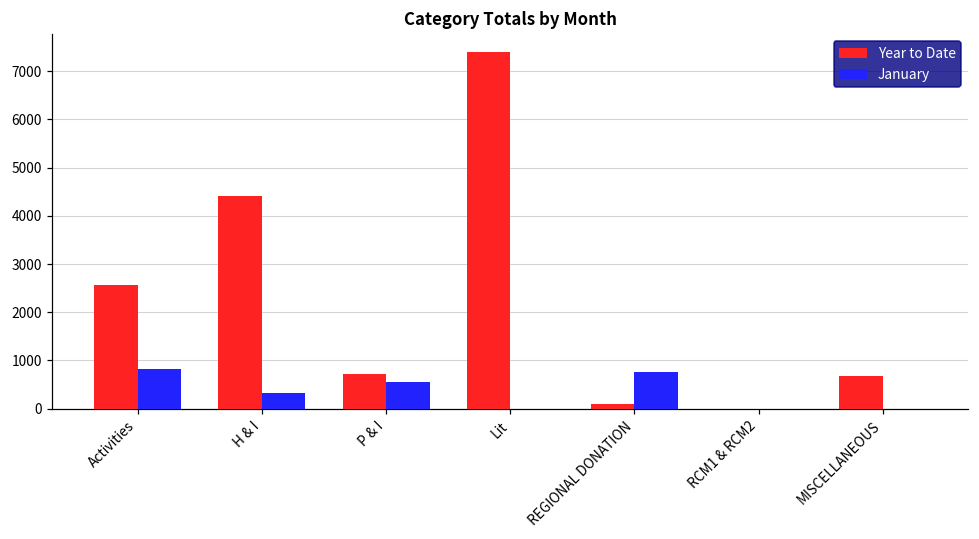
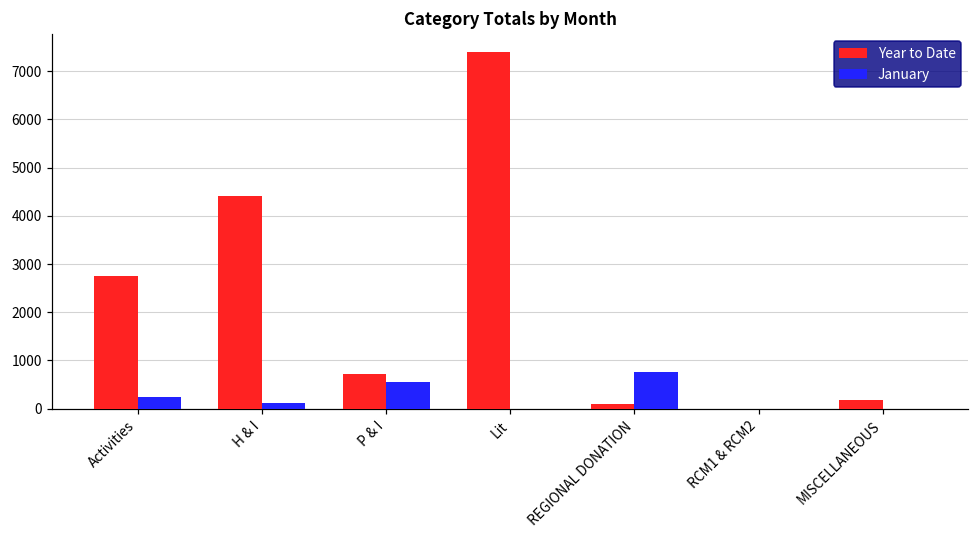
  {
    "Year to Date": {
-     "Activities": 2600,
+     "Activities": 2800,
      "H & I": 4400,
      "P & I": 700,
      "Lit": 7400,
      "REGIONAL DONATION": 100,
      "RCM1 & RCM2": 0,
-     "MISCELLANEOUS": 700
+     "MISCELLANEOUS": 200
    },
    "January": {
-     "Activities": 800,
-     "H & I": 300,
+     "Activities": 300,
+     "H & I": 100,
      "P & I": 600,
      "Lit": 0,
      "REGIONAL DONATION": 800,
      "RCM1 & RCM2": 0,
      "MISCELLANEOUS": 0
    }
  }
